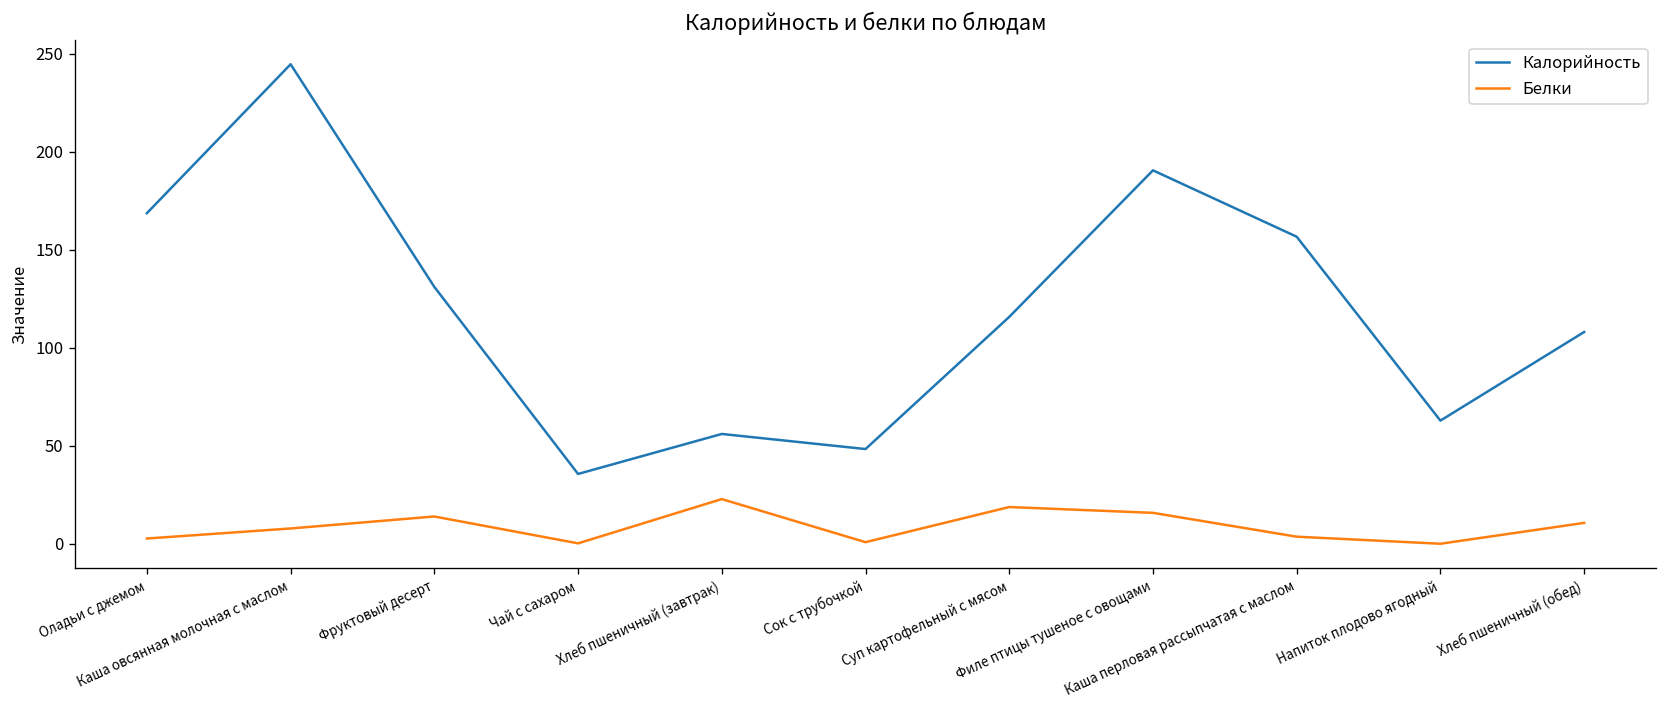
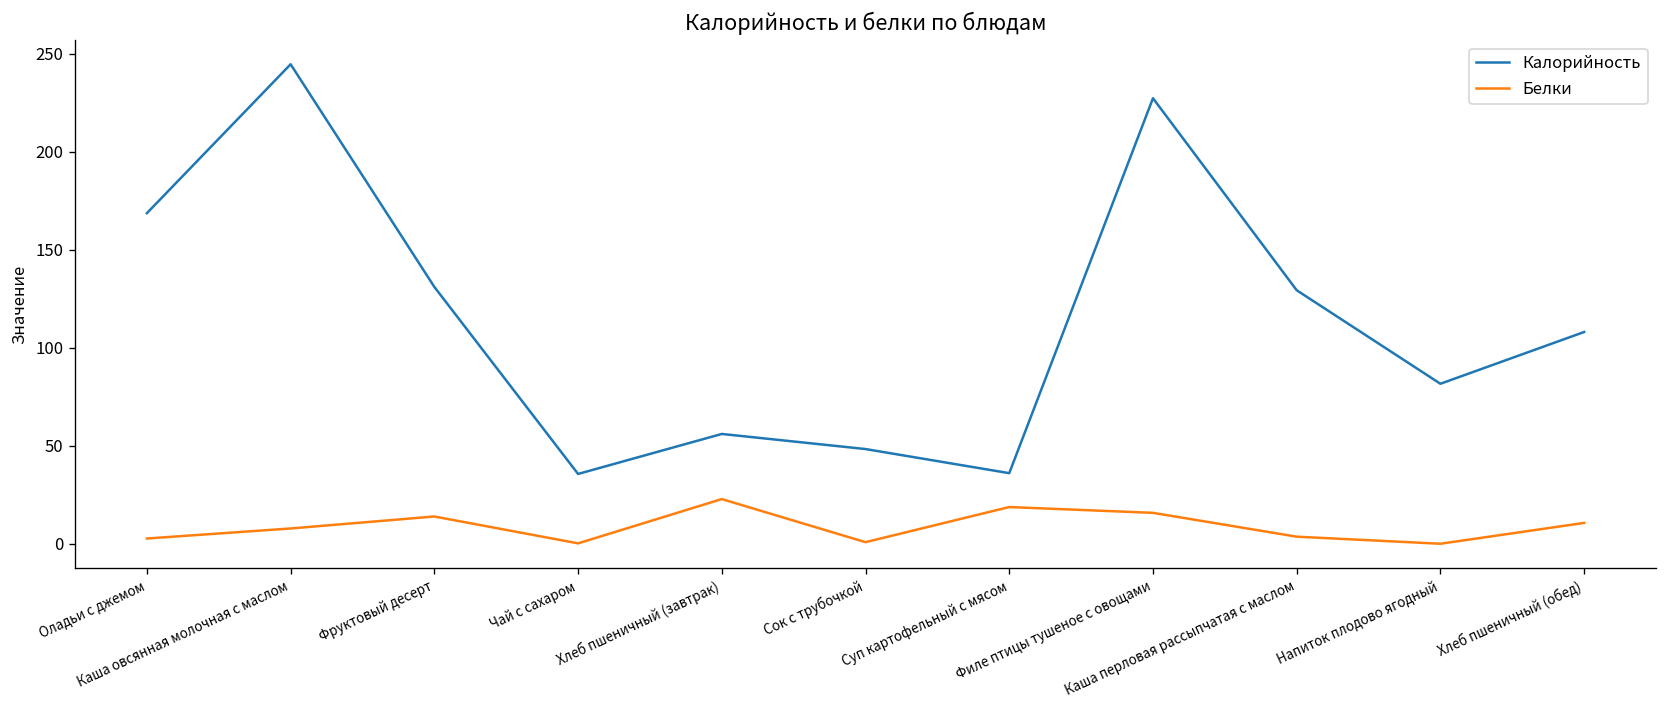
  {
    "Калорийность": {
      "Оладьи с джемом": 169,
      "Каша овсянная молочная с маслом": 245,
      "Фруктовый десерт": 131,
      "Чай с сахаром": 36,
      "Хлеб пшеничный (завтрак)": 56,
      "Сок с трубочкой": 48,
-     "Суп картофельный с мясом": 116,
-     "Филе птицы тушеное с овощами": 190,
-     "Каша перловая рассыпчатая с маслом": 157,
-     "Напиток плодово ягодный": 63,
+     "Суп картофельный с мясом": 36,
+     "Филе птицы тушеное с овощами": 227,
+     "Каша перловая рассыпчатая с маслом": 129,
+     "Напиток плодово ягодный": 82,
      "Хлеб пшеничный (обед)": 108
    },
    "Белки": {
      "Оладьи с джемом": 3,
      "Каша овсянная молочная с маслом": 8,
      "Фруктовый десерт": 14,
      "Чай с сахаром": 0,
      "Хлеб пшеничный (завтрак)": 23,
      "Сок с трубочкой": 1,
      "Суп картофельный с мясом": 19,
      "Филе птицы тушеное с овощами": 16,
      "Каша перловая рассыпчатая с маслом": 4,
      "Напиток плодово ягодный": 0,
      "Хлеб пшеничный (обед)": 11
    }
  }
